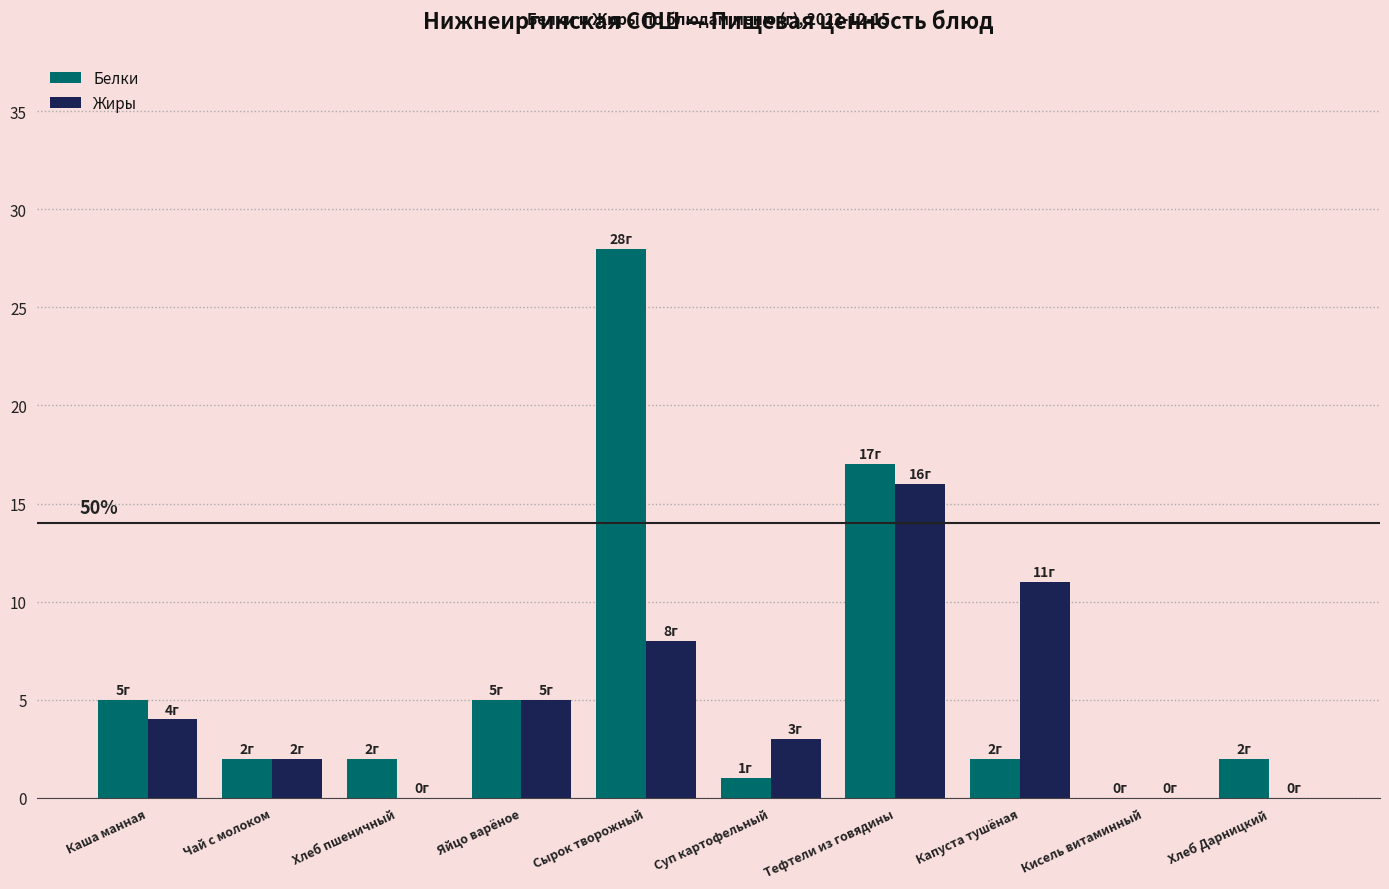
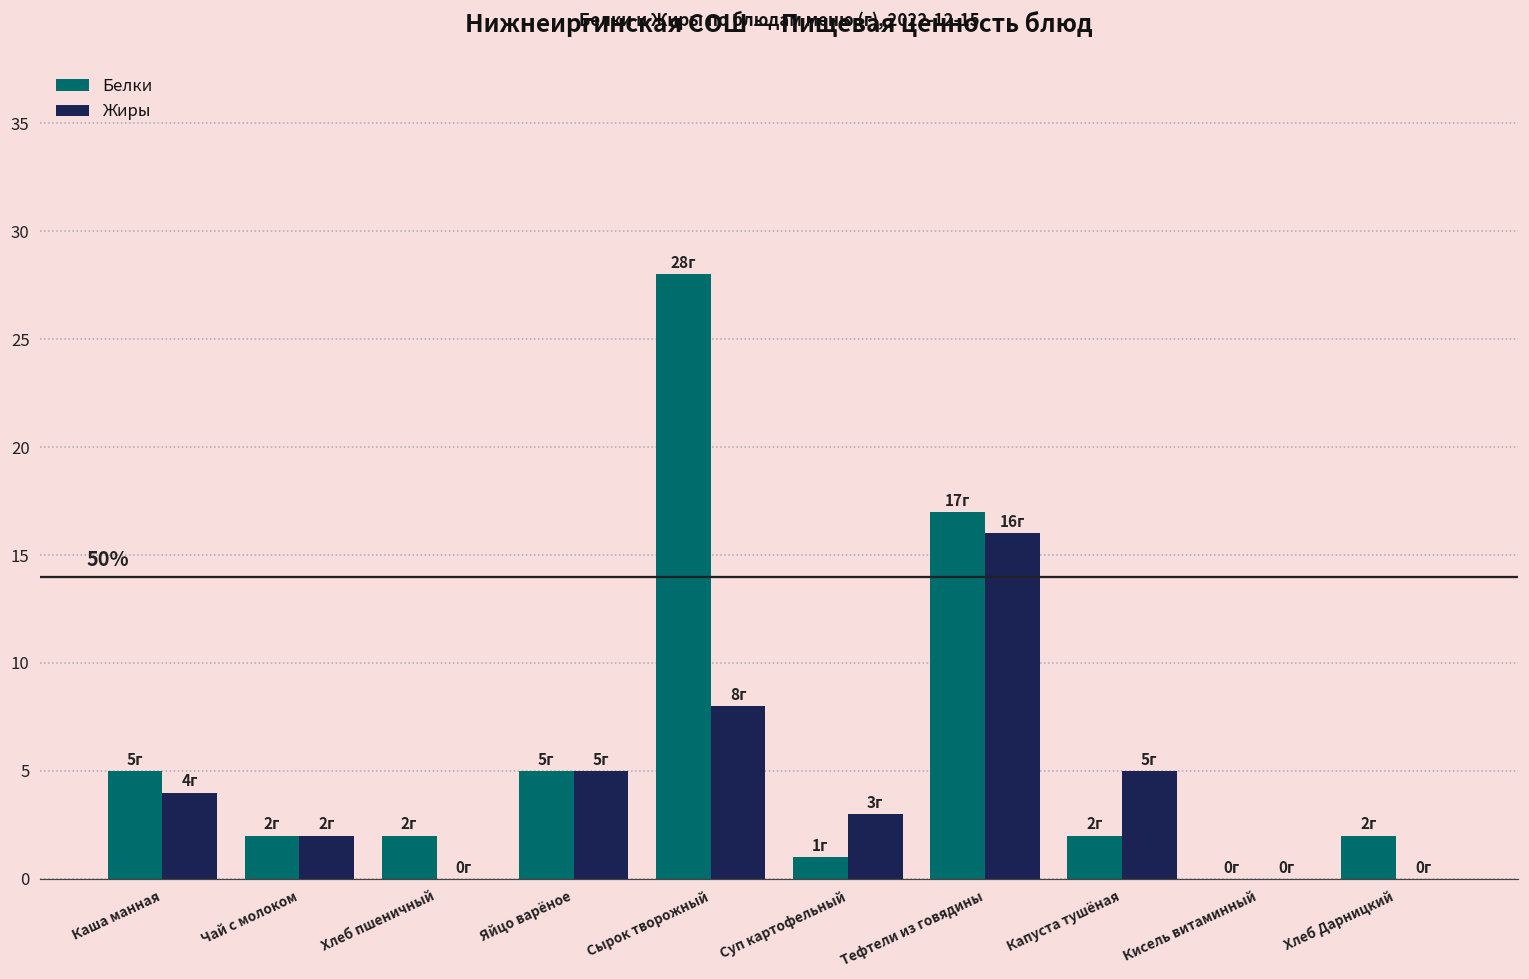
  {
    "Белки": {
      "Каша манная": "5г",
      "Чай с молоком": "2г",
      "Хлеб пшеничный": "2г",
      "Яйцо варёное": "5г",
      "Сырок творожный": "28г",
      "Суп картофельный": "1г",
      "Тефтели из говядины": "17г",
      "Капуста тушёная": "2г",
      "Кисель витаминный": "0г",
      "Хлеб Дарницкий": "2г"
    },
    "Жиры": {
      "Каша манная": "4г",
      "Чай с молоком": "2г",
      "Хлеб пшеничный": "0г",
      "Яйцо варёное": "5г",
      "Сырок творожный": "8г",
      "Суп картофельный": "3г",
      "Тефтели из говядины": "16г",
-     "Капуста тушёная": "11г",
+     "Капуста тушёная": "5г",
      "Кисель витаминный": "0г",
      "Хлеб Дарницкий": "0г"
    }
  }
